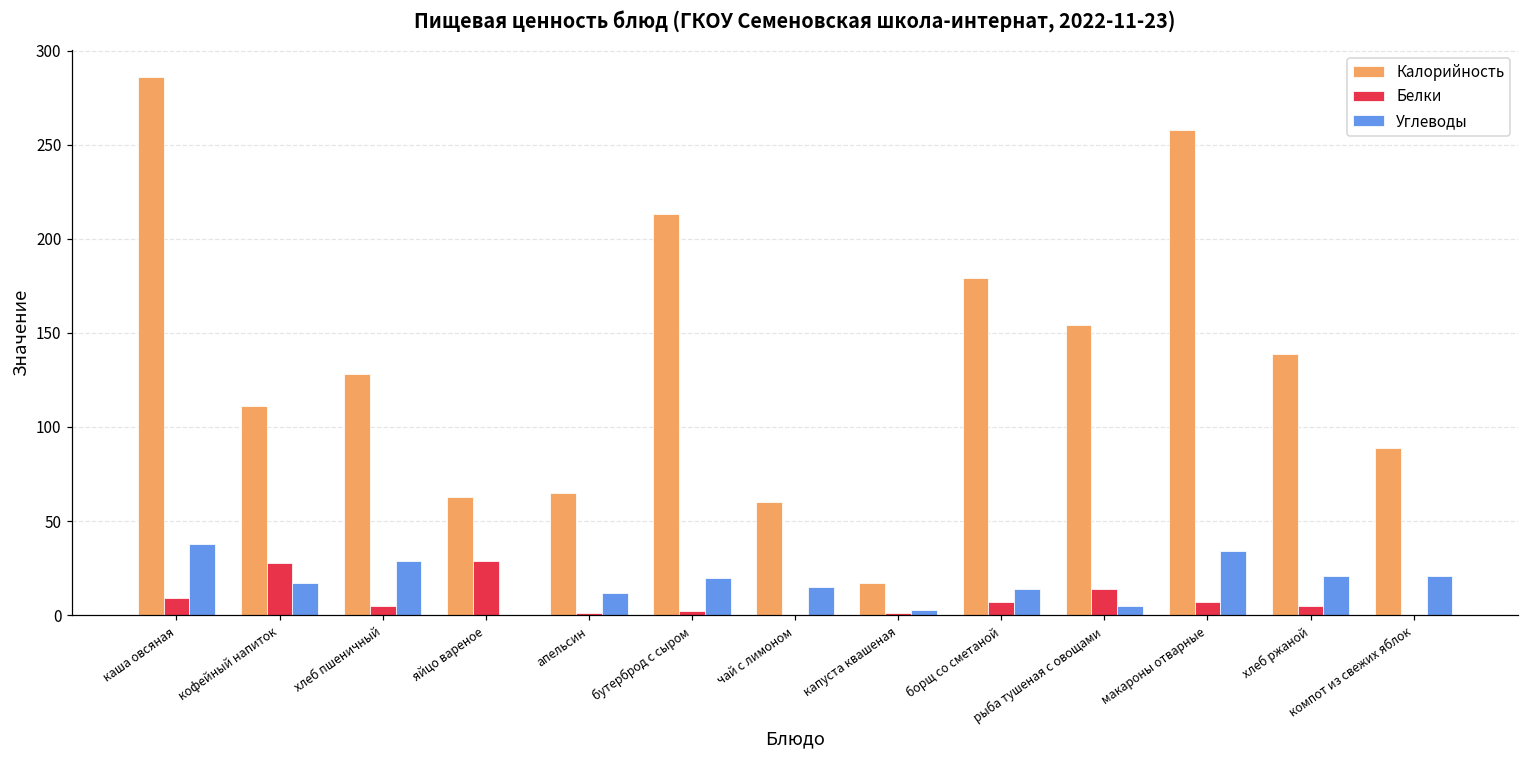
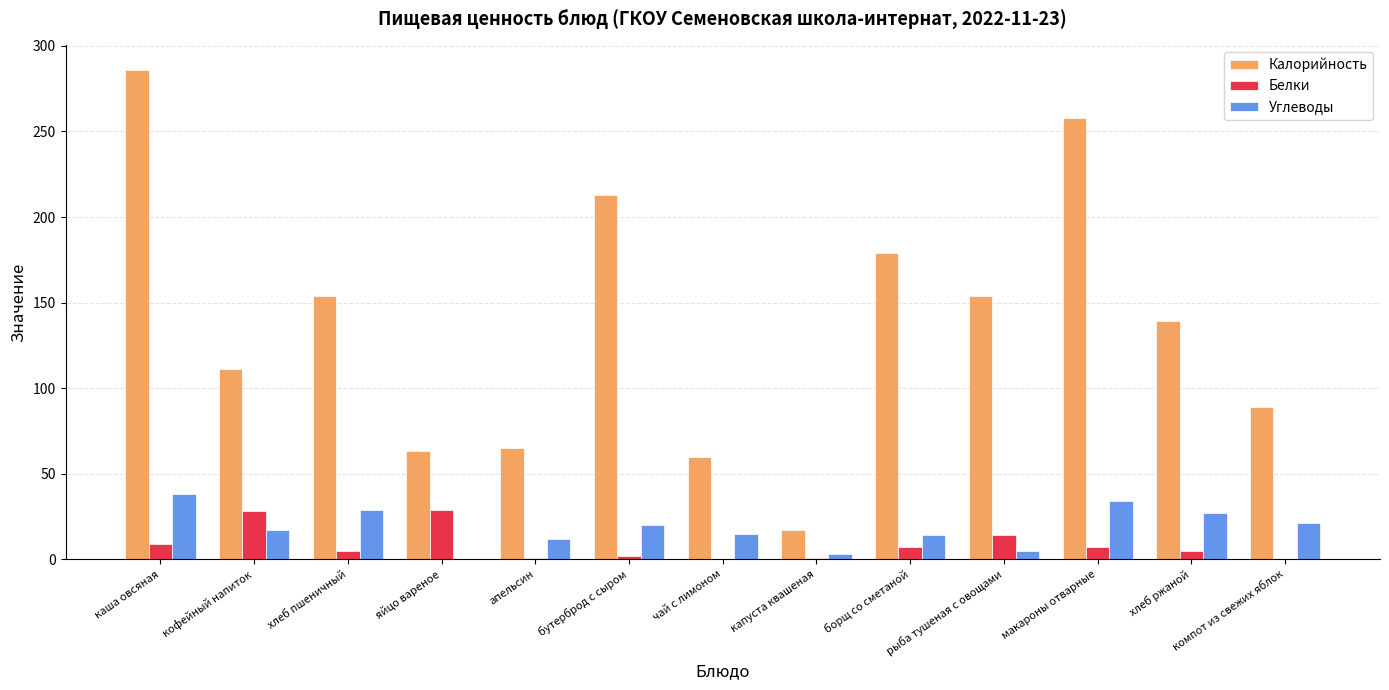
  {
    "Калорийность": {
      "каша овсяная": 286,
      "кофейный напиток": 111,
-     "хлеб пшеничный": 128,
+     "хлеб пшеничный": 154,
      "яйцо вареное": 63,
      "апельсин": 65,
      "бутерброд с сыром": 213,
      "чай с лимоном": 60,
      "капуста квашеная": 17,
      "борщ со сметаной": 179,
      "рыба тушеная с овощами": 154,
      "макароны отварные": 258,
      "хлеб ржаной": 139,
      "компот из свежих яблок": 89
    },
    "Белки": {
      "каша овсяная": 9,
      "кофейный напиток": 28,
      "хлеб пшеничный": 5,
      "яйцо вареное": 29,
      "бутерброд с сыром": 2,
      "чай с лимоном": 0,
      "борщ со сметаной": 7,
      "рыба тушеная с овощами": 14,
      "макароны отварные": 7,
      "хлеб ржаной": 5,
      "компот из свежих яблок": 0
    },
    "Углеводы": {
      "каша овсяная": 38,
      "кофейный напиток": 17,
      "хлеб пшеничный": 29,
      "яйцо вареное": 0,
      "апельсин": 12,
      "бутерброд с сыром": 20,
      "чай с лимоном": 15,
      "капуста квашеная": 3,
      "борщ со сметаной": 14,
      "рыба тушеная с овощами": 5,
      "макароны отварные": 34,
-     "хлеб ржаной": 21,
+     "хлеб ржаной": 27,
      "компот из свежих яблок": 21
    }
  }
